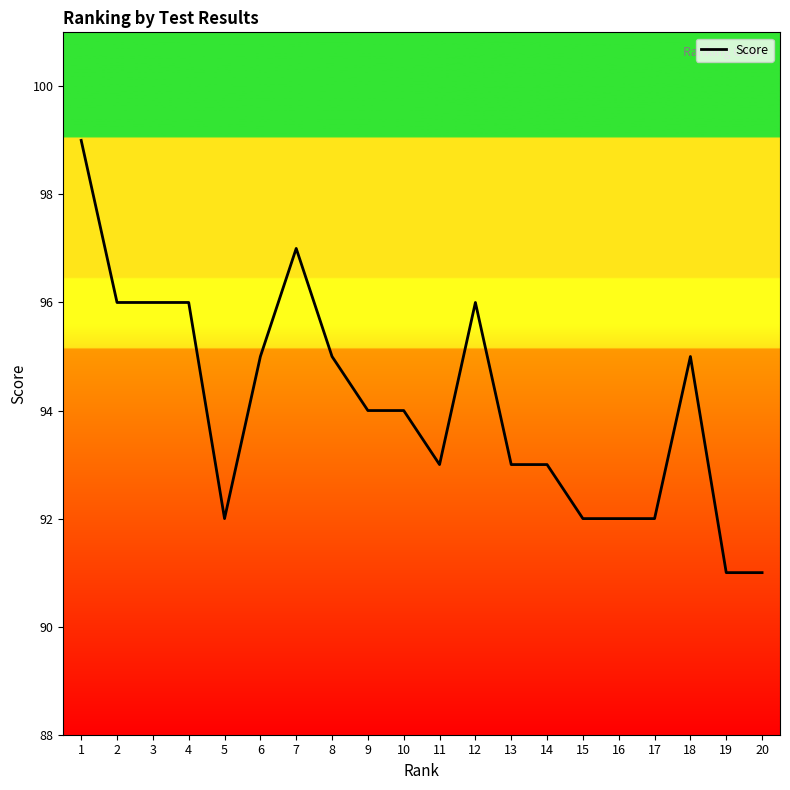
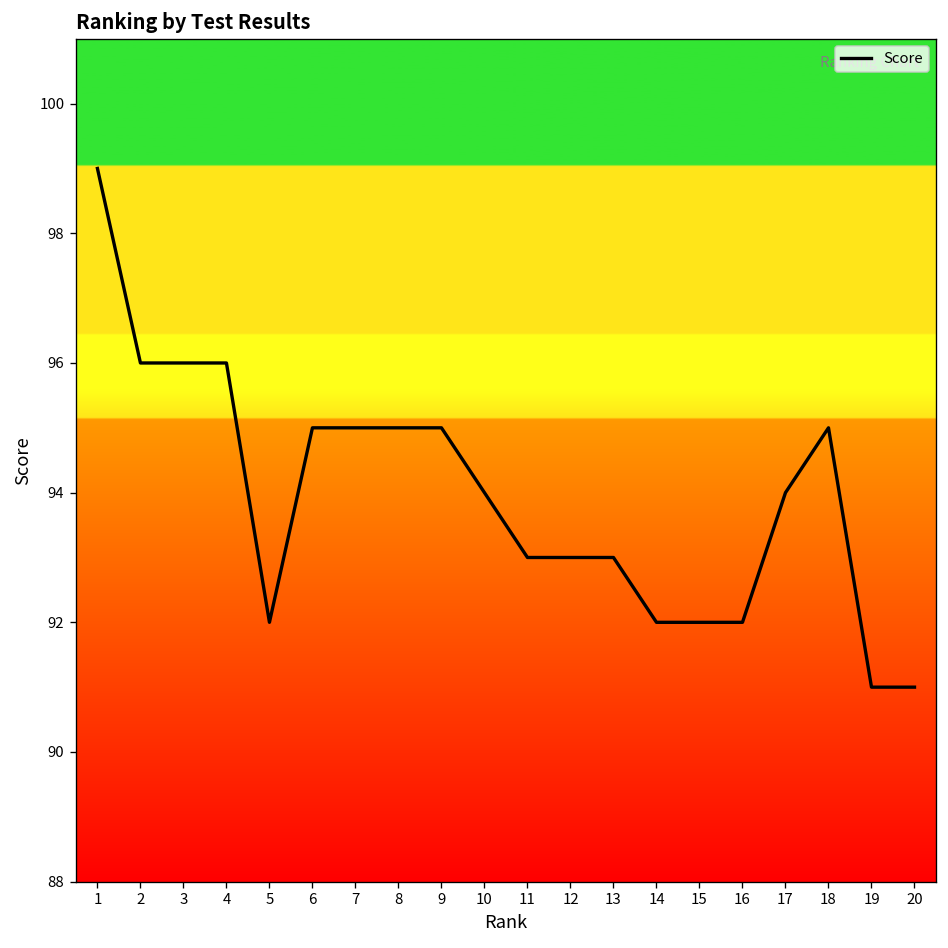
  {
    "1": 99,
    "2": 96,
    "3": 96,
    "4": 96,
    "5": 92,
    "6": 95,
-   "7": 97,
+   "7": 95,
    "8": 95,
-   "9": 94,
+   "9": 95,
    "10": 94,
    "11": 93,
-   "12": 96,
+   "12": 93,
    "13": 93,
-   "14": 93,
+   "14": 92,
    "15": 92,
    "16": 92,
-   "17": 92,
+   "17": 94,
    "18": 95,
    "19": 91,
    "20": 91
  }
